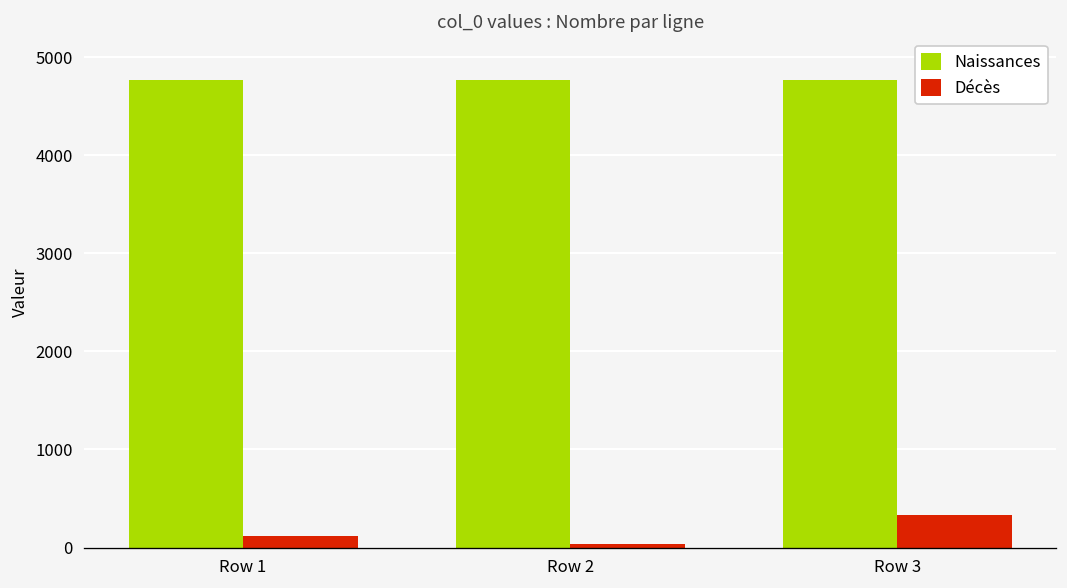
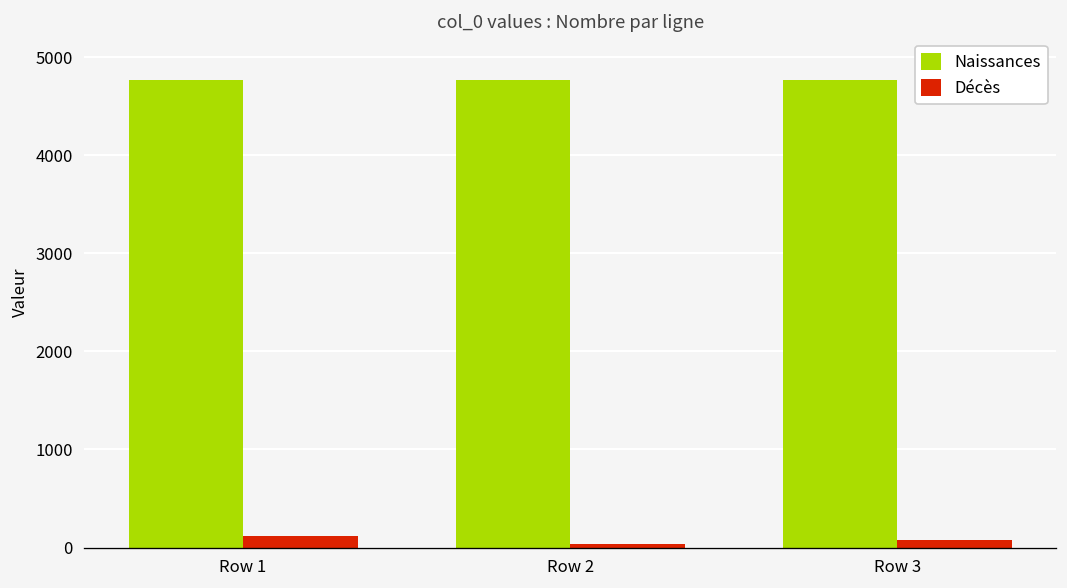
  {
    "Naissances": {
      "Row 1": 4800,
      "Row 2": 4800,
      "Row 3": 4800
    },
    "Décès": {
      "Row 1": 100,
      "Row 2": 0,
-     "Row 3": 300
+     "Row 3": 100
    }
  }
